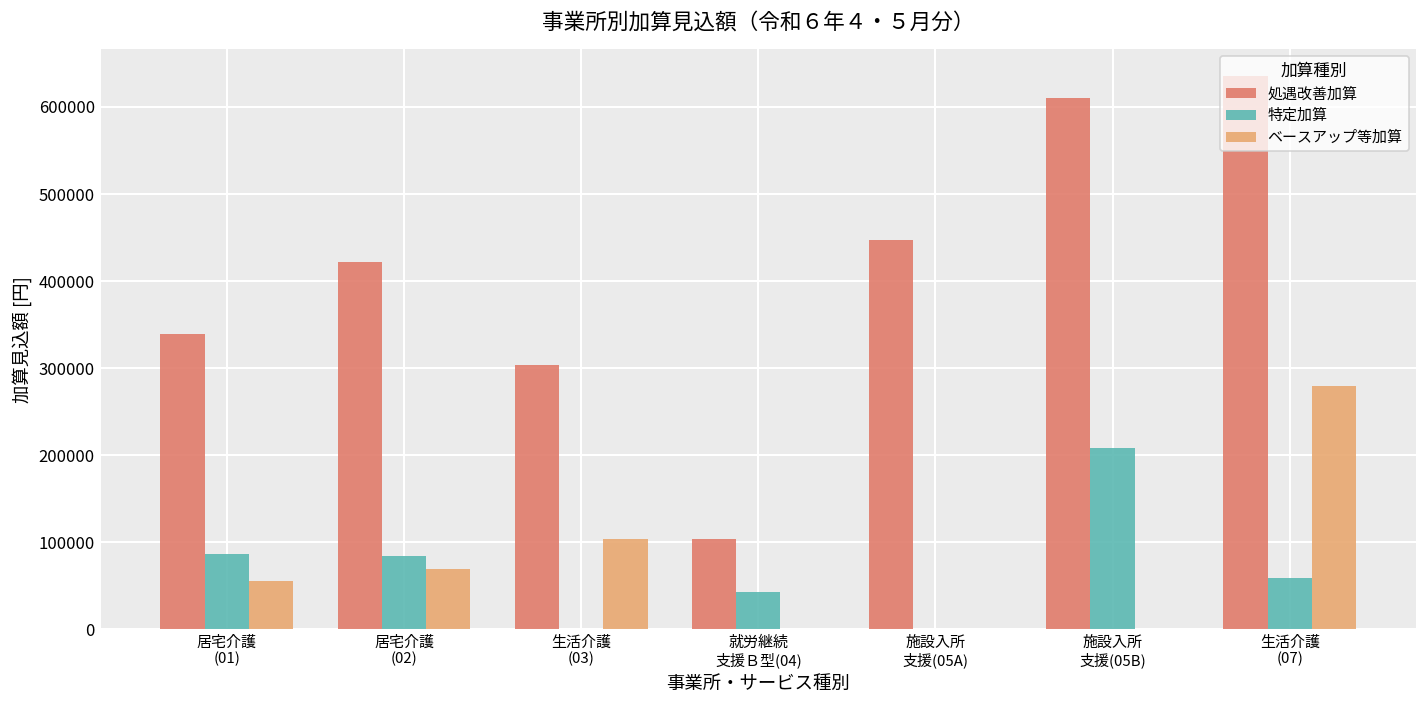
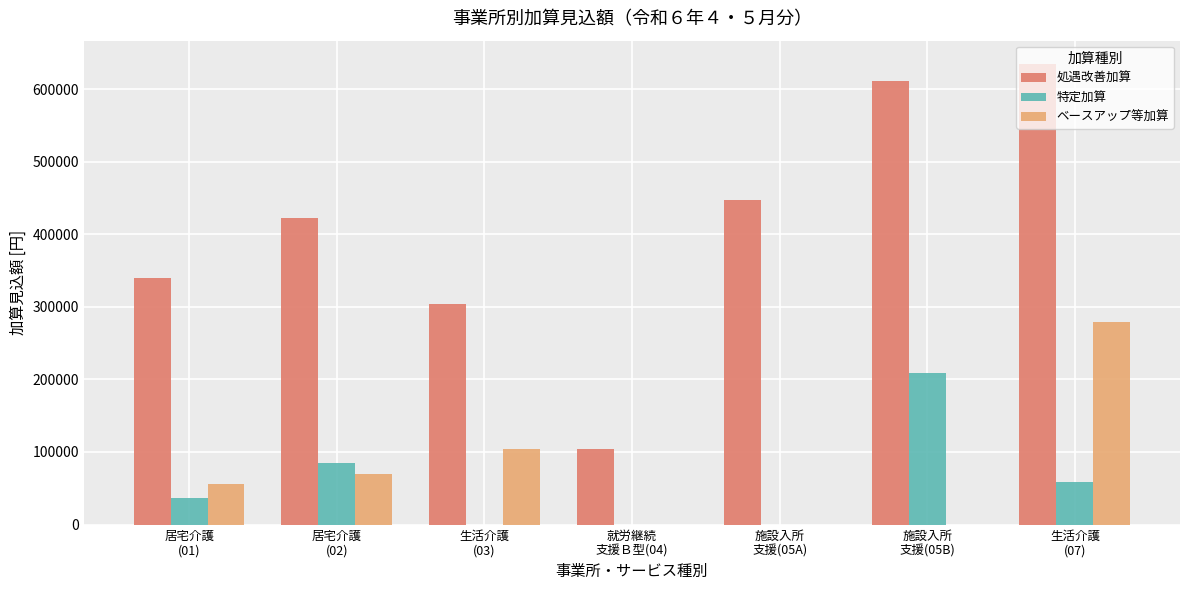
  {
    "特定加算": {
-     "居宅介護 (01)": 90000,
+     "居宅介護 (01)": 40000,
      "居宅介護 (02)": 80000,
      "生活介護 (03)": 0,
-     "就労継続 支援Ｂ型(04)": 40000,
+     "就労継続 支援Ｂ型(04)": 0,
      "施設入所 支援(05A)": 0,
      "施設入所 支援(05B)": 210000,
      "生活介護 (07)": 60000
    }
  }
